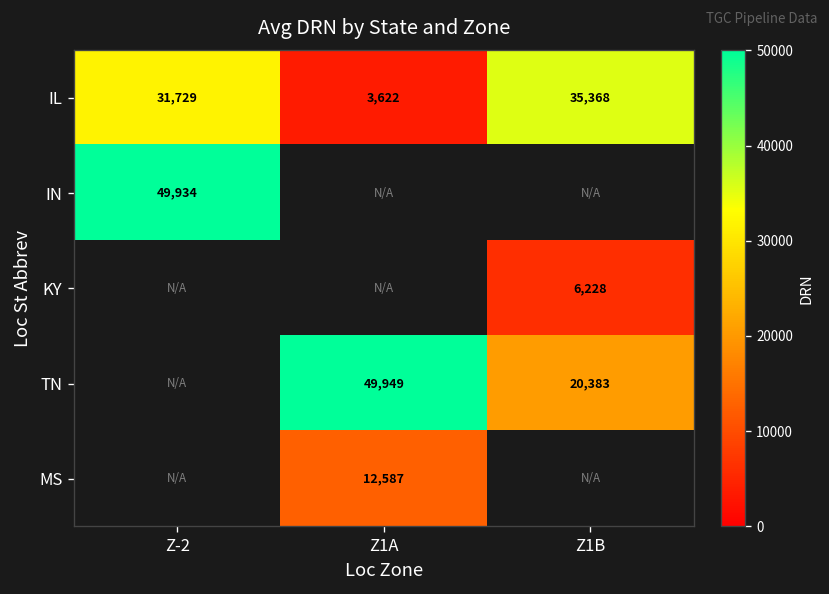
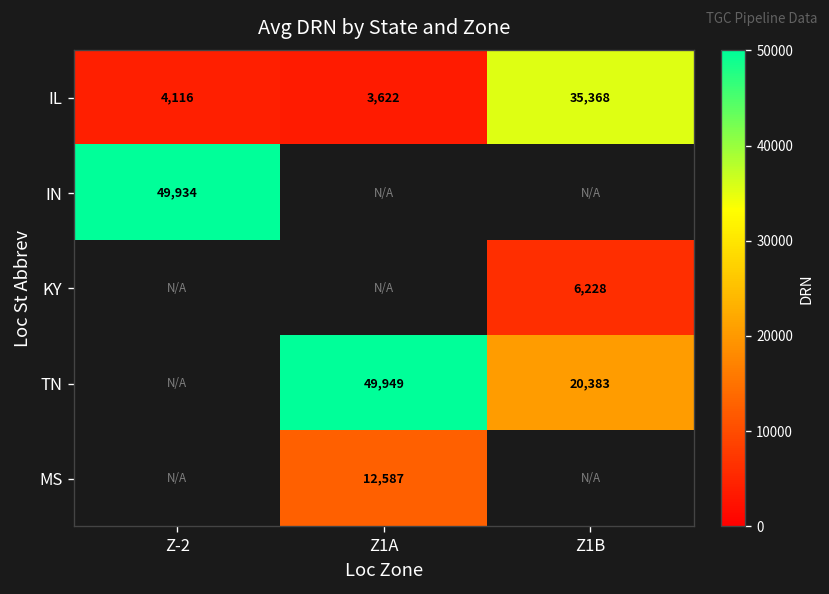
  {
    "IL": {
-     "Z-2": "31,729",
+     "Z-2": "4,116",
      "Z1A": "3,622",
      "Z1B": "35,368"
    },
    "IN": {
      "Z-2": "49,934"
    },
    "KY": {
      "Z1B": "6,228"
    },
    "TN": {
      "Z1A": "49,949",
      "Z1B": "20,383"
    },
    "MS": {
      "Z1A": "12,587"
    }
  }
